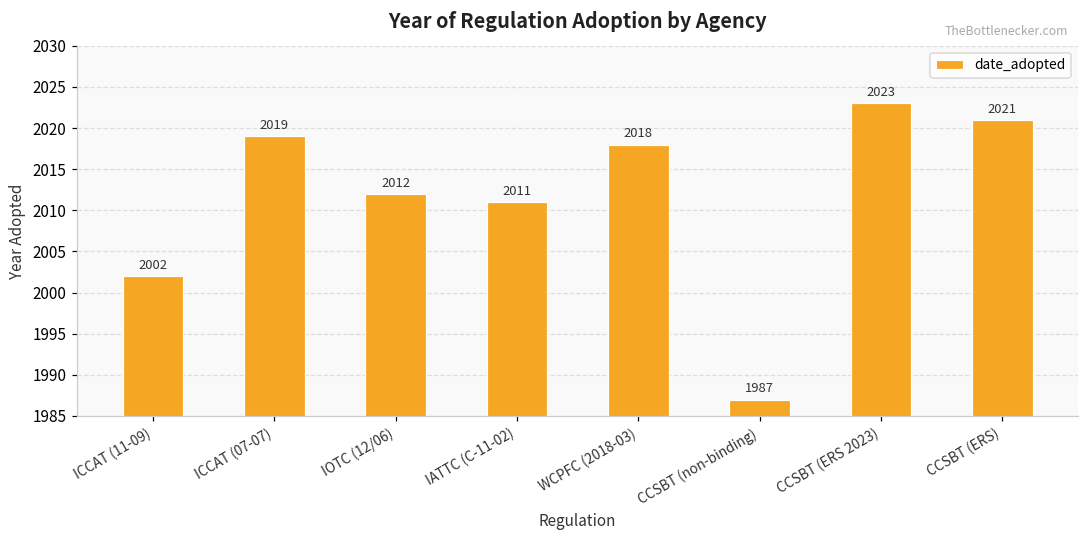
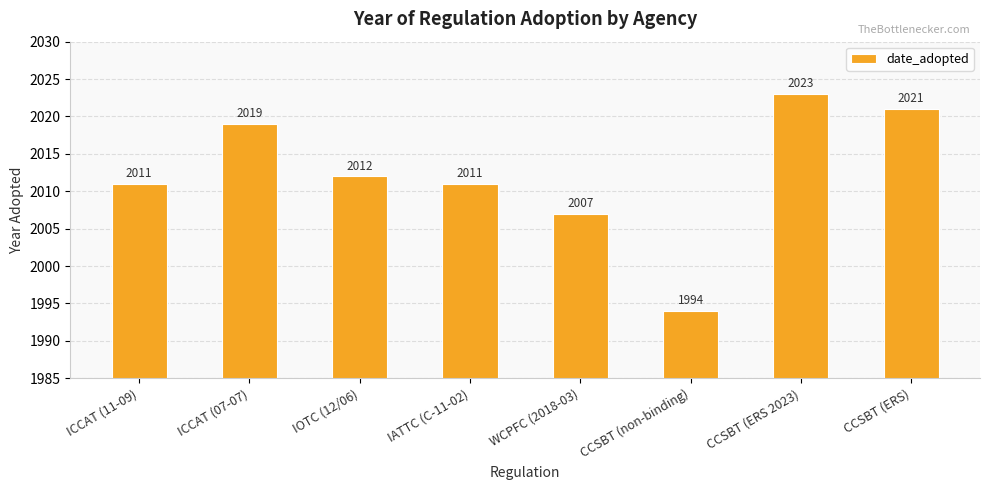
  {
-   "ICCAT (11-09)": 2002,
+   "ICCAT (11-09)": 2011,
    "ICCAT (07-07)": 2019,
    "IOTC (12/06)": 2012,
    "IATTC (C-11-02)": 2011,
-   "WCPFC (2018-03)": 2018,
-   "CCSBT (non-binding)": 1987,
+   "WCPFC (2018-03)": 2007,
+   "CCSBT (non-binding)": 1994,
    "CCSBT (ERS 2023)": 2023,
    "CCSBT (ERS)": 2021
  }
